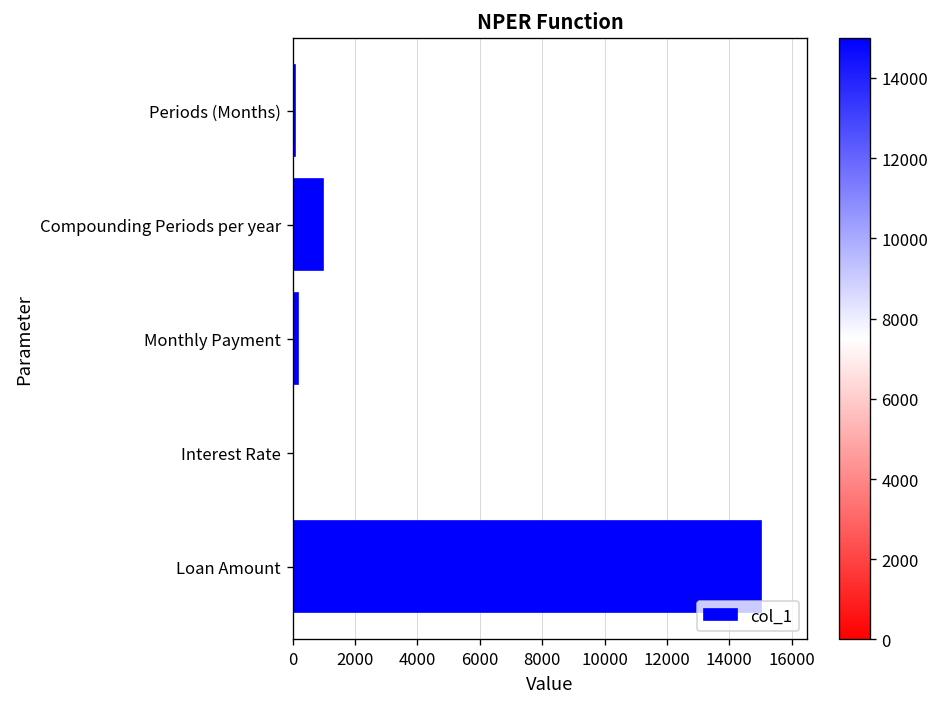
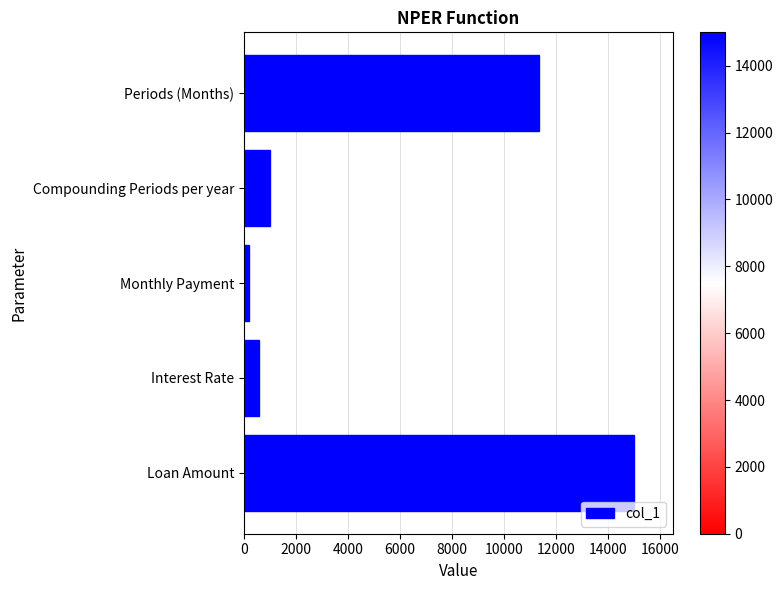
  {
-   "Periods (Months)": 100,
+   "Periods (Months)": 11400,
    "Compounding Periods per year": 1000,
    "Monthly Payment": 200,
-   "Interest Rate": 0,
+   "Interest Rate": 600,
    "Loan Amount": 15000
  }
